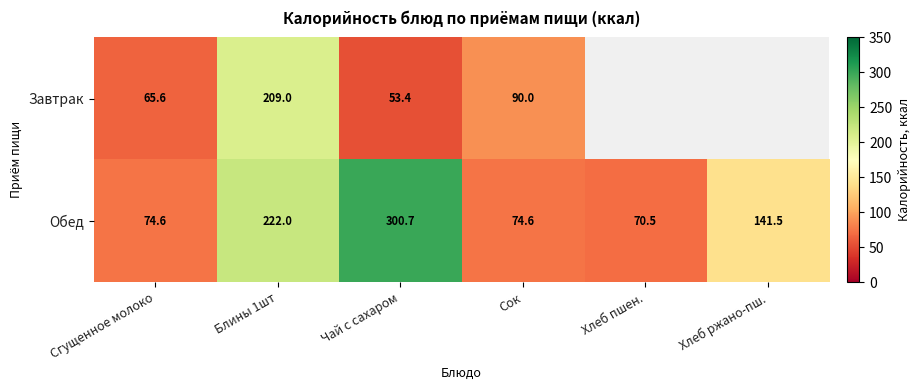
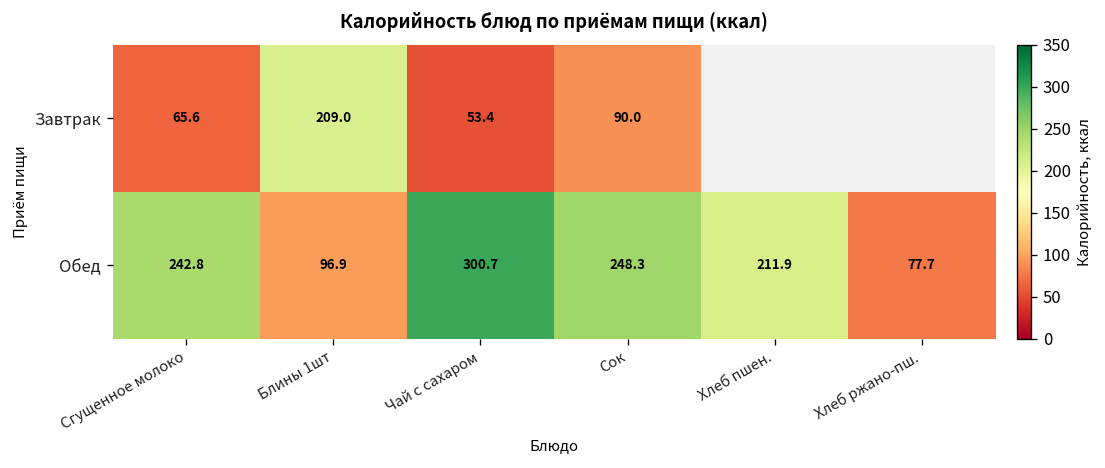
  {
    "Завтрак": {
      "Сгущенное молоко": 65.6,
      "Блины 1шт": 209.0,
      "Чай с сахаром": 53.4,
      "Сок": 90.0
    },
    "Обед": {
-     "Сгущенное молоко": 74.6,
-     "Блины 1шт": 222.0,
+     "Сгущенное молоко": 242.8,
+     "Блины 1шт": 96.9,
      "Чай с сахаром": 300.7,
-     "Сок": 74.6,
-     "Хлеб пшен.": 70.5,
-     "Хлеб ржано-пш.": 141.5
+     "Сок": 248.3,
+     "Хлеб пшен.": 211.9,
+     "Хлеб ржано-пш.": 77.7
    }
  }
